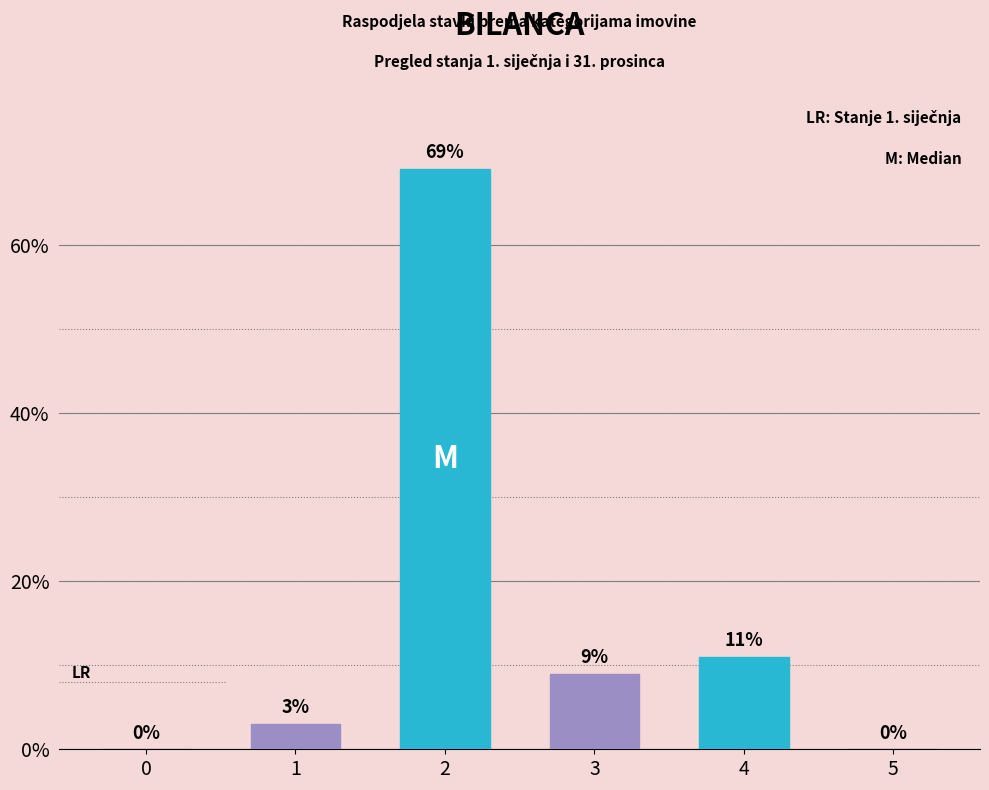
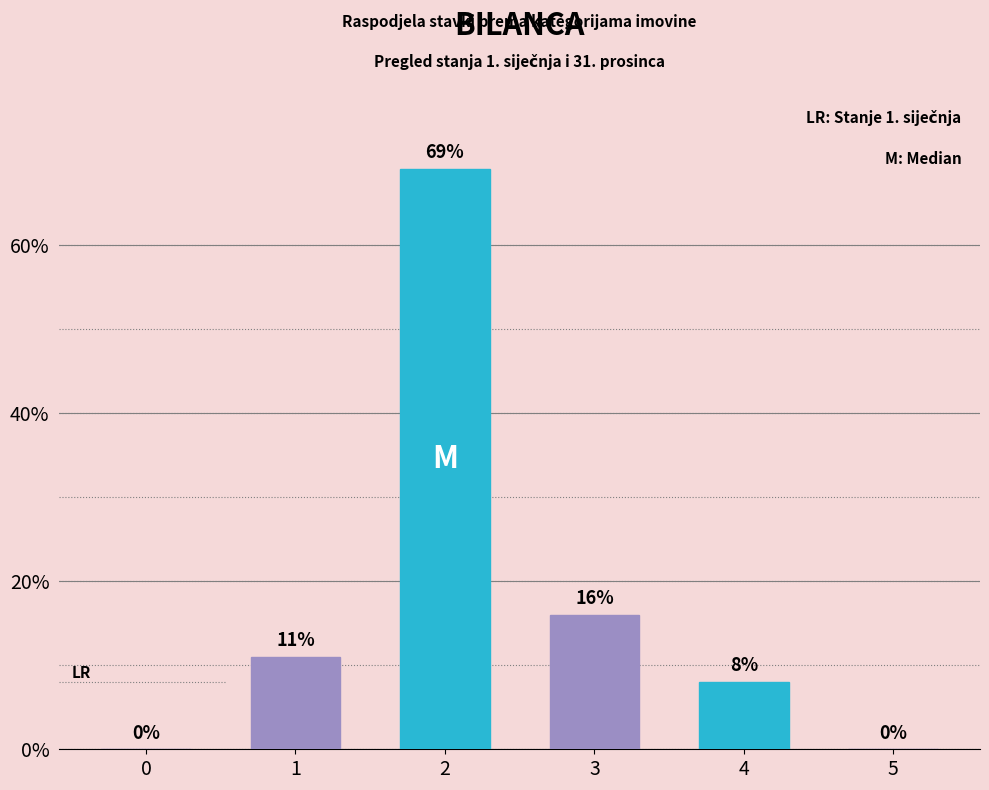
  {
    "0": "0%",
-   "1": "3%",
+   "1": "11%",
    "2": "69%",
-   "3": "9%",
-   "4": "11%",
+   "3": "16%",
+   "4": "8%",
    "5": "0%"
  }
